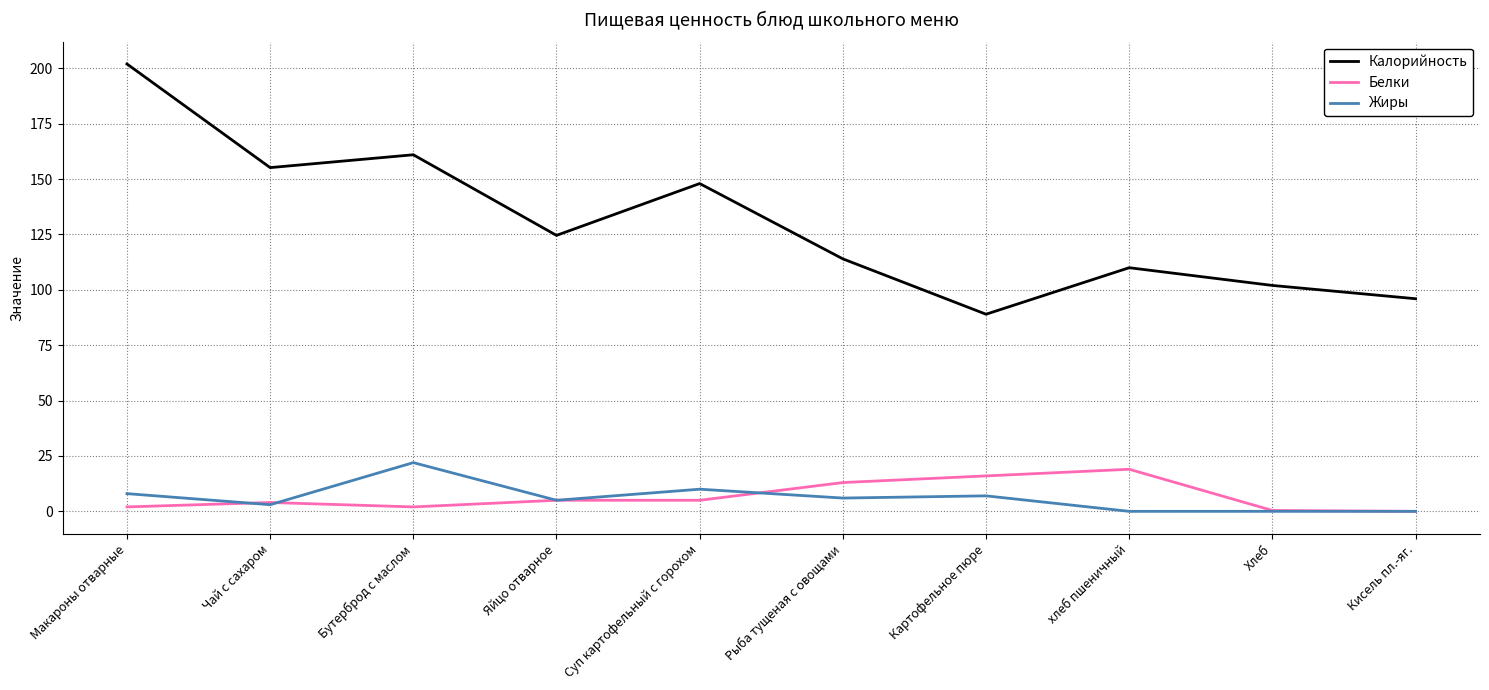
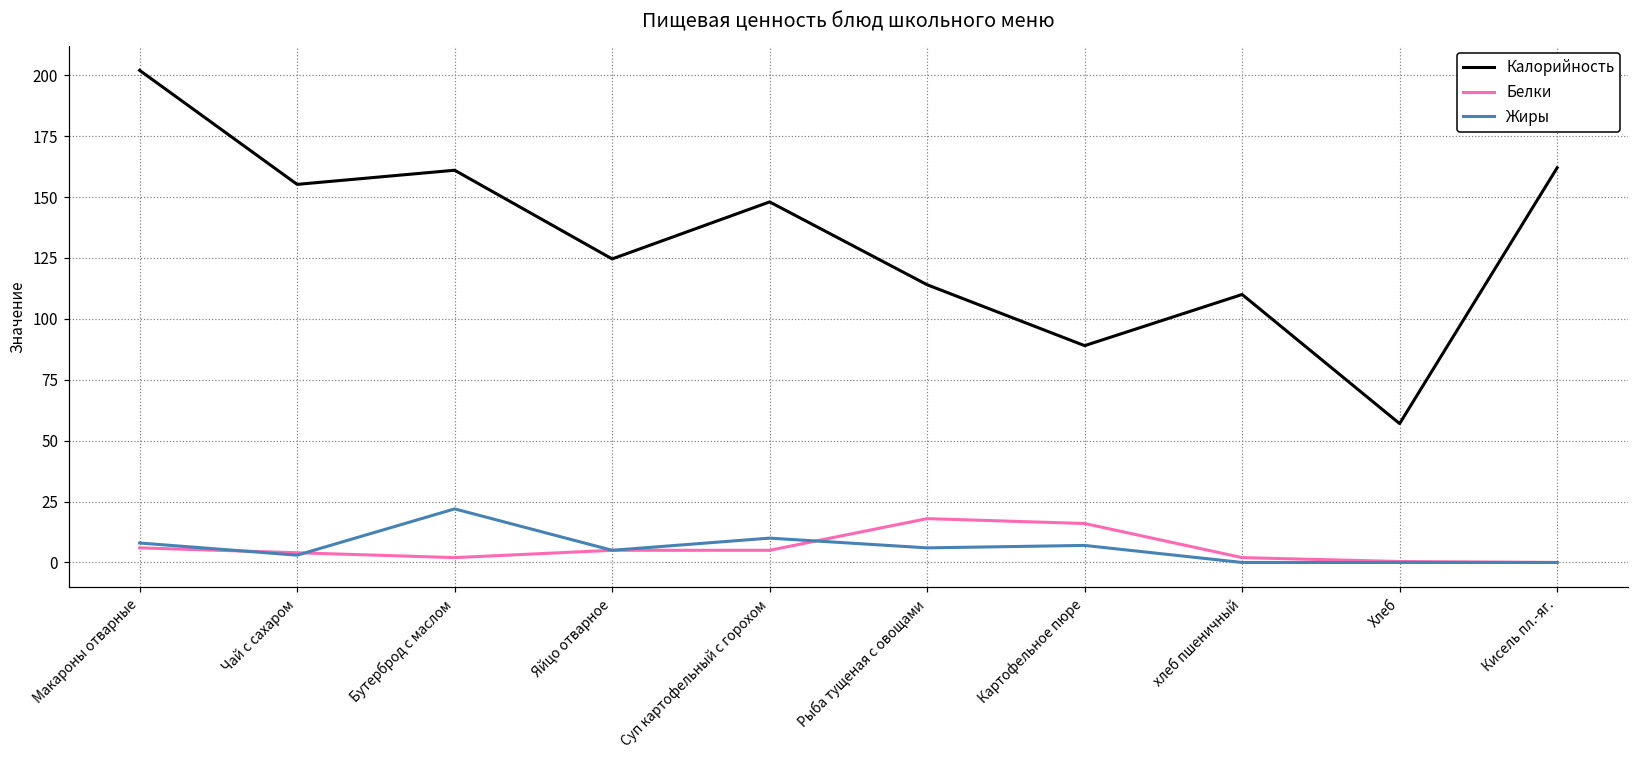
  {
    "Калорийность": {
      "Макароны отварные": 202,
      "Чай с сахаром": 155,
      "Бутерброд с маслом": 161,
      "Яйцо отварное": 125,
      "Суп картофельный с горохом": 148,
      "Рыба тущеная с овощами": 114,
      "Картофельное пюре": 89,
      "хлеб пшеничный": 110,
-     "Хлеб": 102,
-     "Кисель пл.-яг.": 96
+     "Хлеб": 57,
+     "Кисель пл.-яг.": 162
    },
    "Белки": {
-     "Макароны отварные": 2,
+     "Макароны отварные": 6,
      "Бутерброд с маслом": 2,
      "Суп картофельный с горохом": 5,
-     "Рыба тущеная с овощами": 13,
+     "Рыба тущеная с овощами": 18,
      "Картофельное пюре": 16,
-     "хлеб пшеничный": 19
+     "хлеб пшеничный": 2
    },
    "Жиры": {
      "Макароны отварные": 8,
      "Бутерброд с маслом": 22,
      "Суп картофельный с горохом": 10,
      "Рыба тущеная с овощами": 6,
      "Картофельное пюре": 7,
      "хлеб пшеничный": 0
    }
  }
